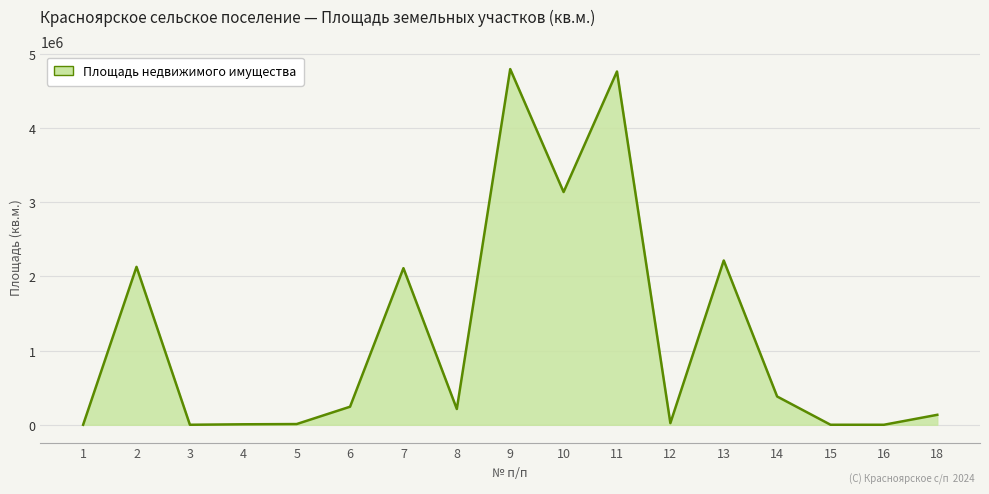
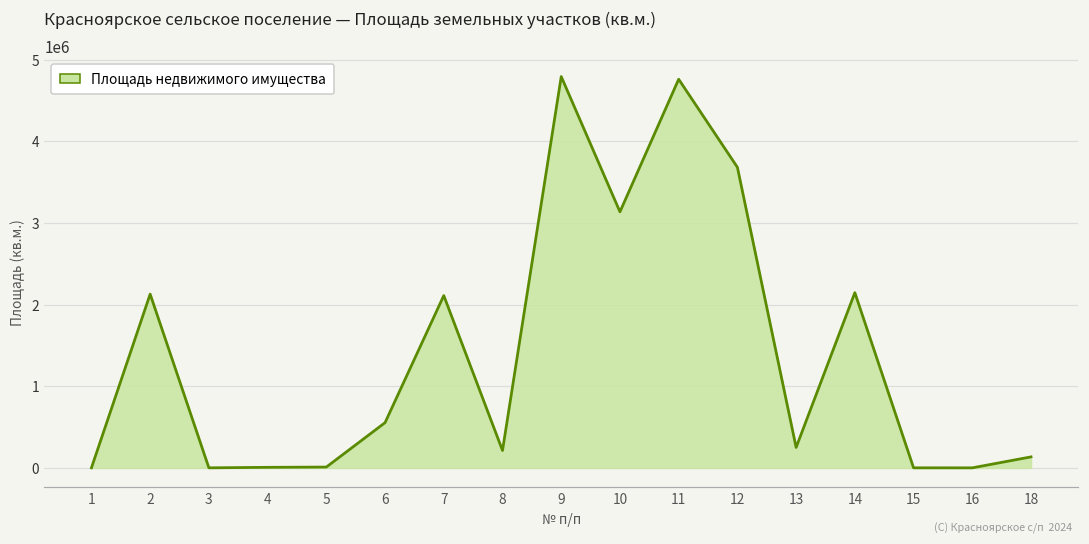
  {
    "1": 0,
    "2": 2100000,
    "3": 0,
    "4": 0,
    "5": 0,
-   "6": 200000,
+   "6": 600000,
    "7": 2100000,
    "8": 200000,
    "9": 4800000,
    "10": 3100000,
    "11": 4800000,
-   "12": 0,
-   "13": 2200000,
-   "14": 400000,
+   "12": 3700000,
+   "13": 300000,
+   "14": 2100000,
    "15": 0,
    "16": 0,
    "18": 100000
  }
